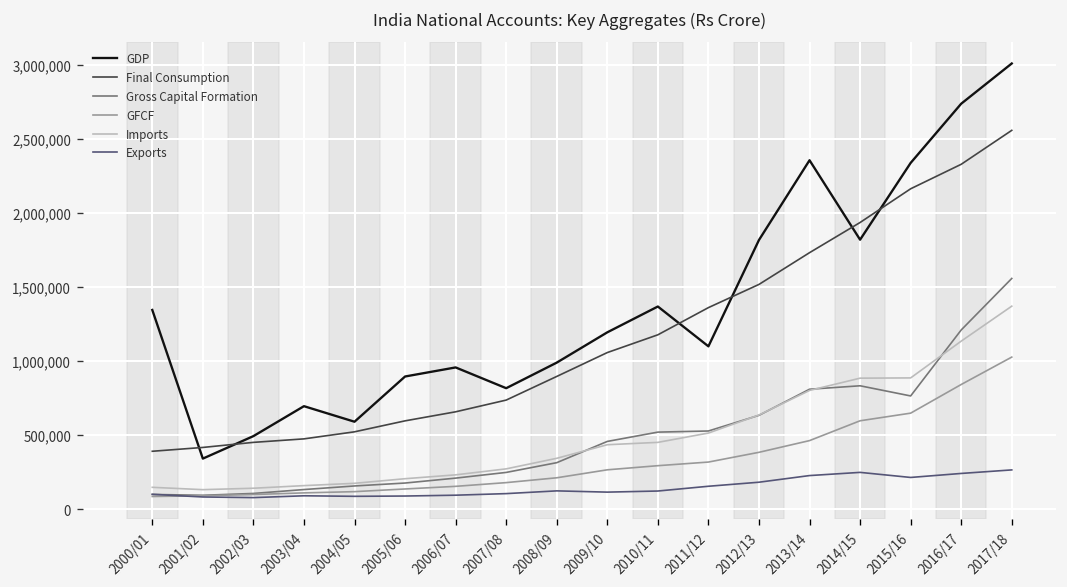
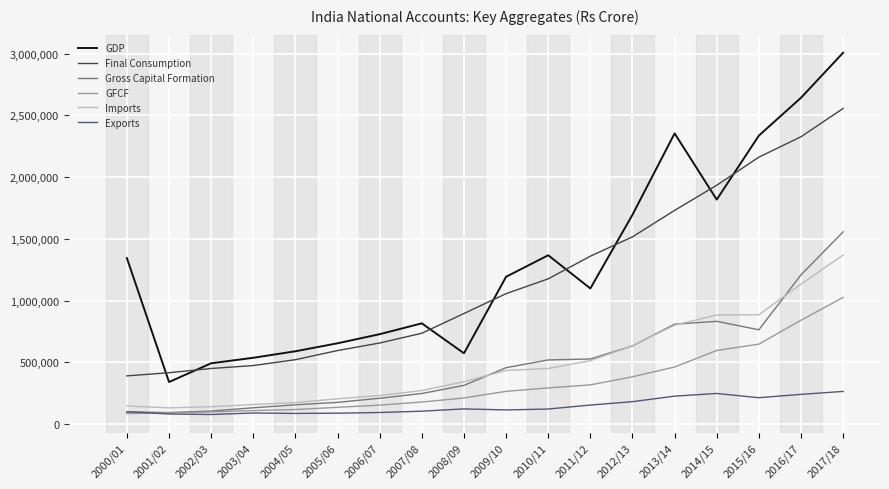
  {
    "GDP": {
      "2000/01": "1,340,000",
      "2001/02": "340,000",
      "2002/03": "490,000",
-     "2003/04": "690,000",
+     "2003/04": "540,000",
      "2004/05": "590,000",
-     "2005/06": "890,000",
-     "2006/07": "960,000",
+     "2005/06": "650,000",
+     "2006/07": "730,000",
      "2007/08": "820,000",
-     "2008/09": "990,000",
+     "2008/09": "570,000",
      "2009/10": "1,190,000",
      "2010/11": "1,370,000",
      "2011/12": "1,100,000",
-     "2012/13": "1,820,000",
+     "2012/13": "1,700,000",
      "2013/14": "2,350,000",
      "2014/15": "1,820,000",
      "2015/16": "2,340,000",
-     "2016/17": "2,740,000",
+     "2016/17": "2,640,000",
      "2017/18": "3,010,000"
    }
  }
